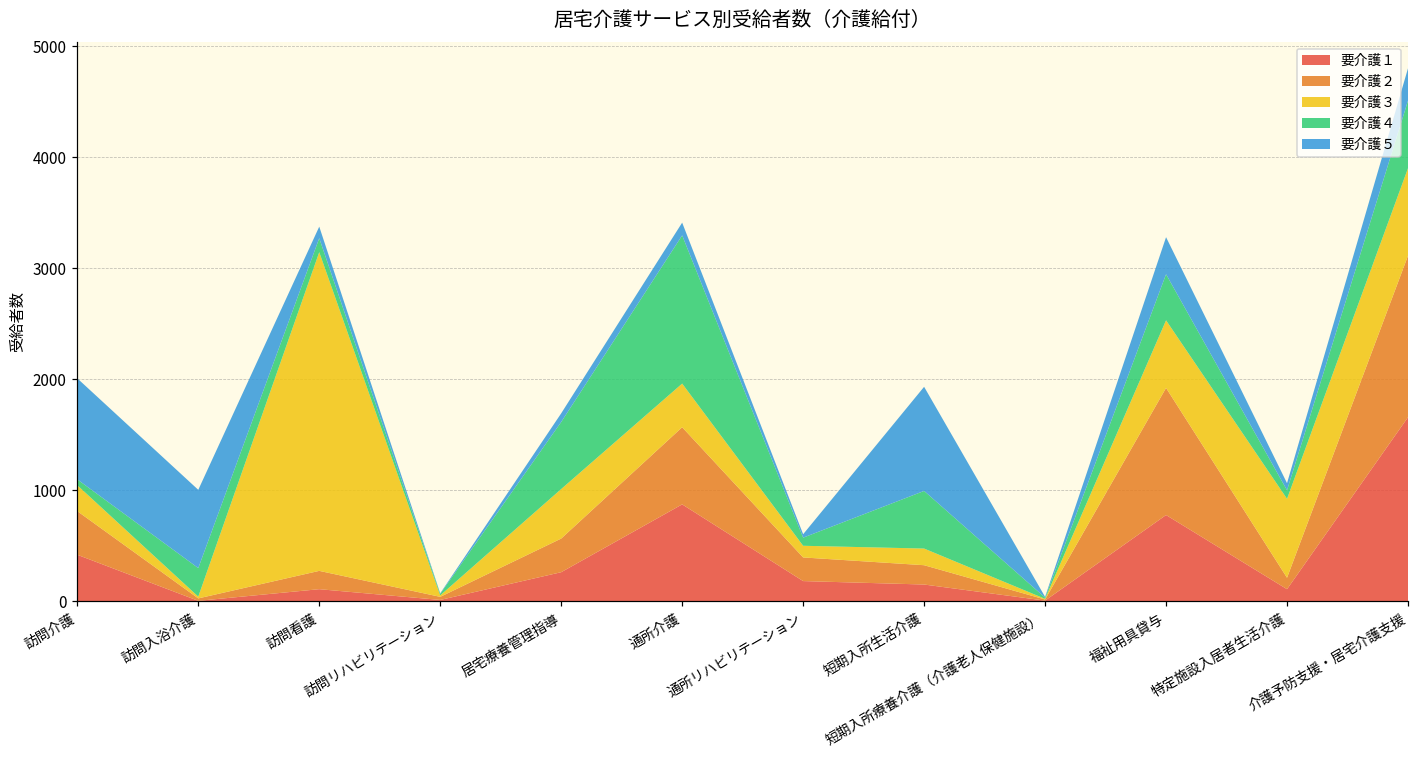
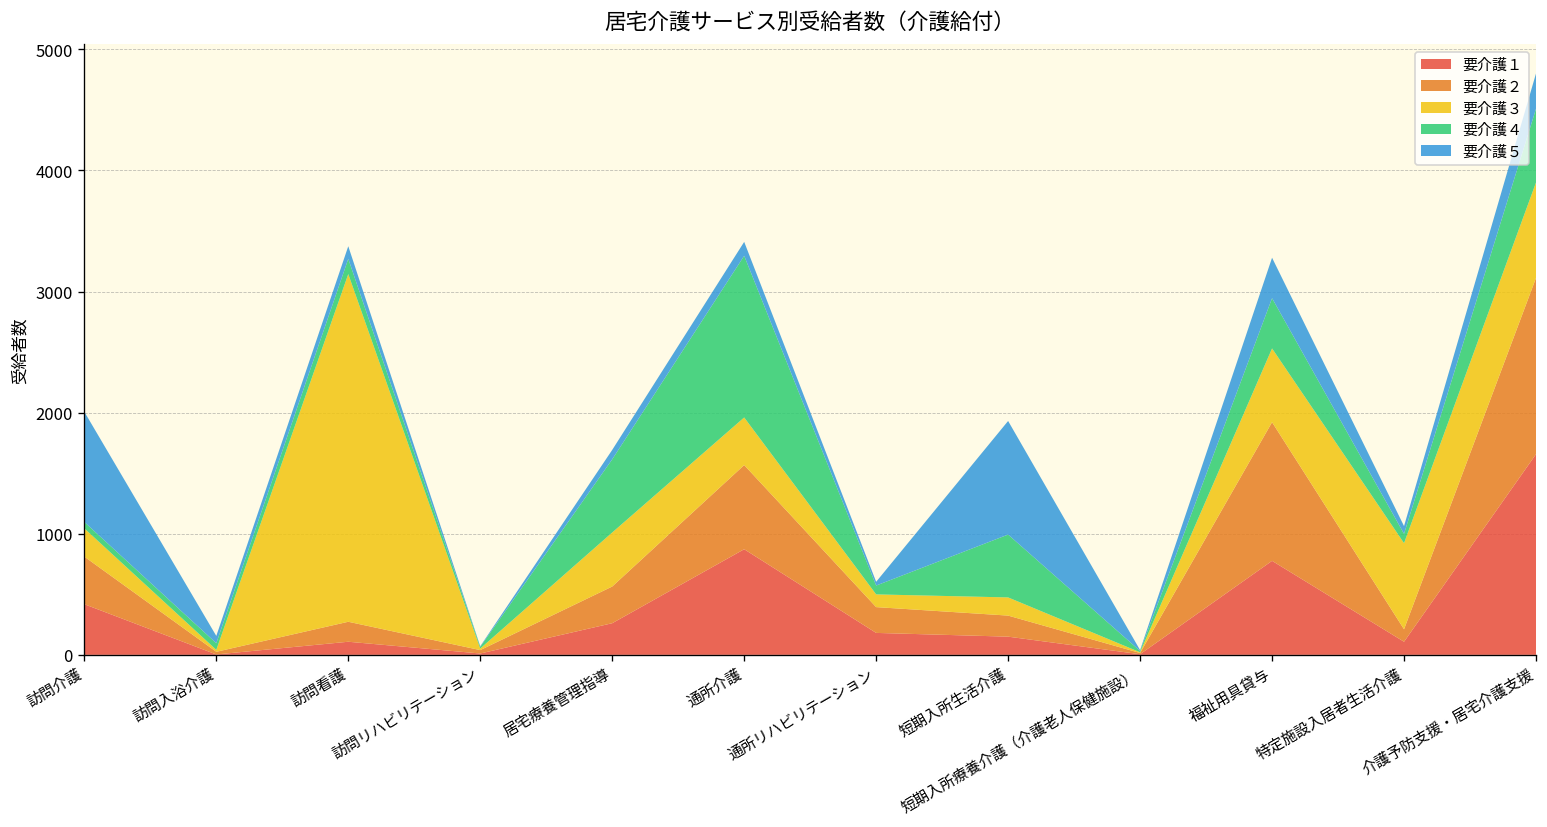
  {
    "要介護３": {
      "訪問介護": 230,
      "訪問看護": 2870,
      "居宅療養管理指導": 450,
      "通所介護": 390,
      "通所リハビリテーション": 110,
      "短期入所生活介護": 150,
      "福祉用具貸与": 610,
      "特定施設入居者生活介護": 710,
      "介護予防支援・居宅介護支援": 790
    },
    "要介護４": {
      "訪問介護": 50,
-     "訪問入浴介護": 260,
+     "訪問入浴介護": 60,
      "訪問看護": 130,
      "居宅療養管理指導": 600,
      "通所介護": 1340,
      "通所リハビリテーション": 70,
      "短期入所生活介護": 520,
      "福祉用具貸与": 420,
      "特定施設入居者生活介護": 80,
      "介護予防支援・居宅介護支援": 610
    },
    "要介護５": {
      "訪問介護": 910,
-     "訪問入浴介護": 710,
+     "訪問入浴介護": 60,
      "訪問看護": 100,
      "居宅療養管理指導": 80,
      "通所介護": 120,
      "通所リハビリテーション": 30,
      "短期入所生活介護": 940,
      "福祉用具貸与": 330,
      "特定施設入居者生活介護": 60,
      "介護予防支援・居宅介護支援": 290
    }
  }
